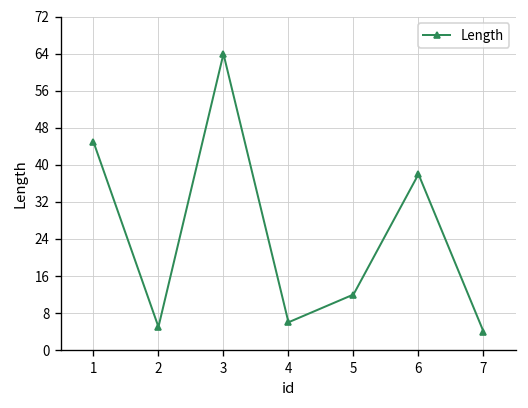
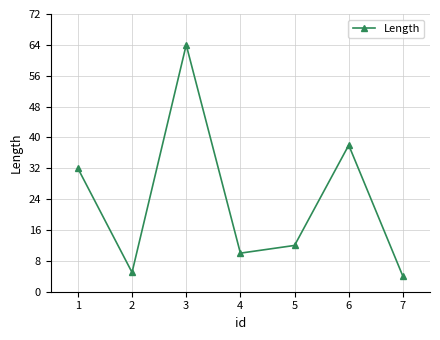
  {
-   "1": 45,
+   "1": 32,
    "2": 5,
    "3": 64,
-   "4": 6,
+   "4": 10,
    "5": 12,
    "6": 38,
    "7": 4
  }
